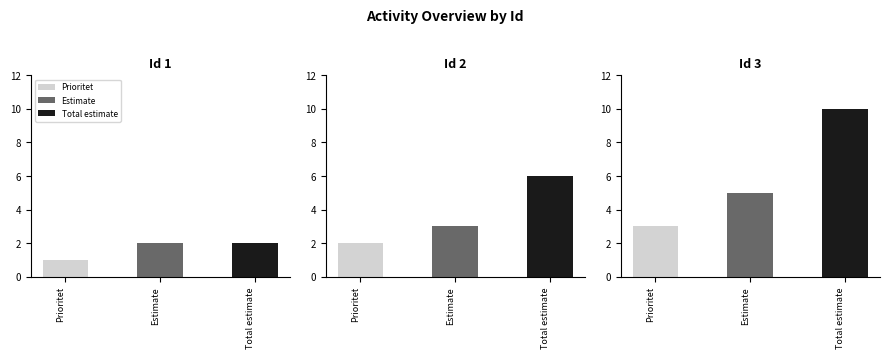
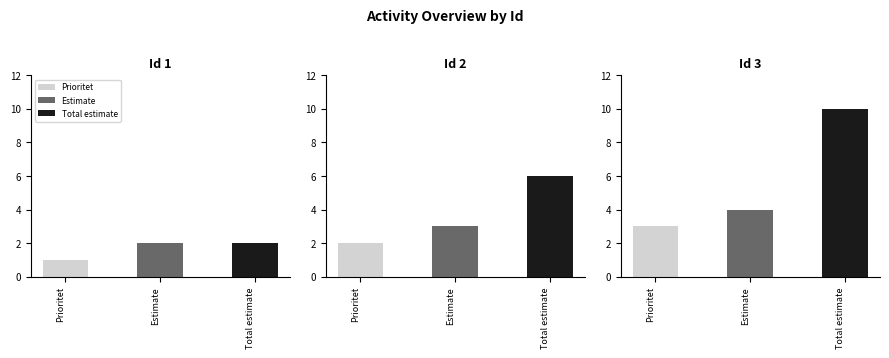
  {
    "Id 1": {
      "Prioritet": 1.0,
      "Estimate": 2.0,
      "Total estimate": 2.0
    },
    "Id 2": {
      "Prioritet": 2.0,
      "Estimate": 3.0,
      "Total estimate": 6.0
    },
    "Id 3": {
      "Prioritet": 3,
-     "Estimate": 5,
+     "Estimate": 4,
      "Total estimate": 10
    }
  }
